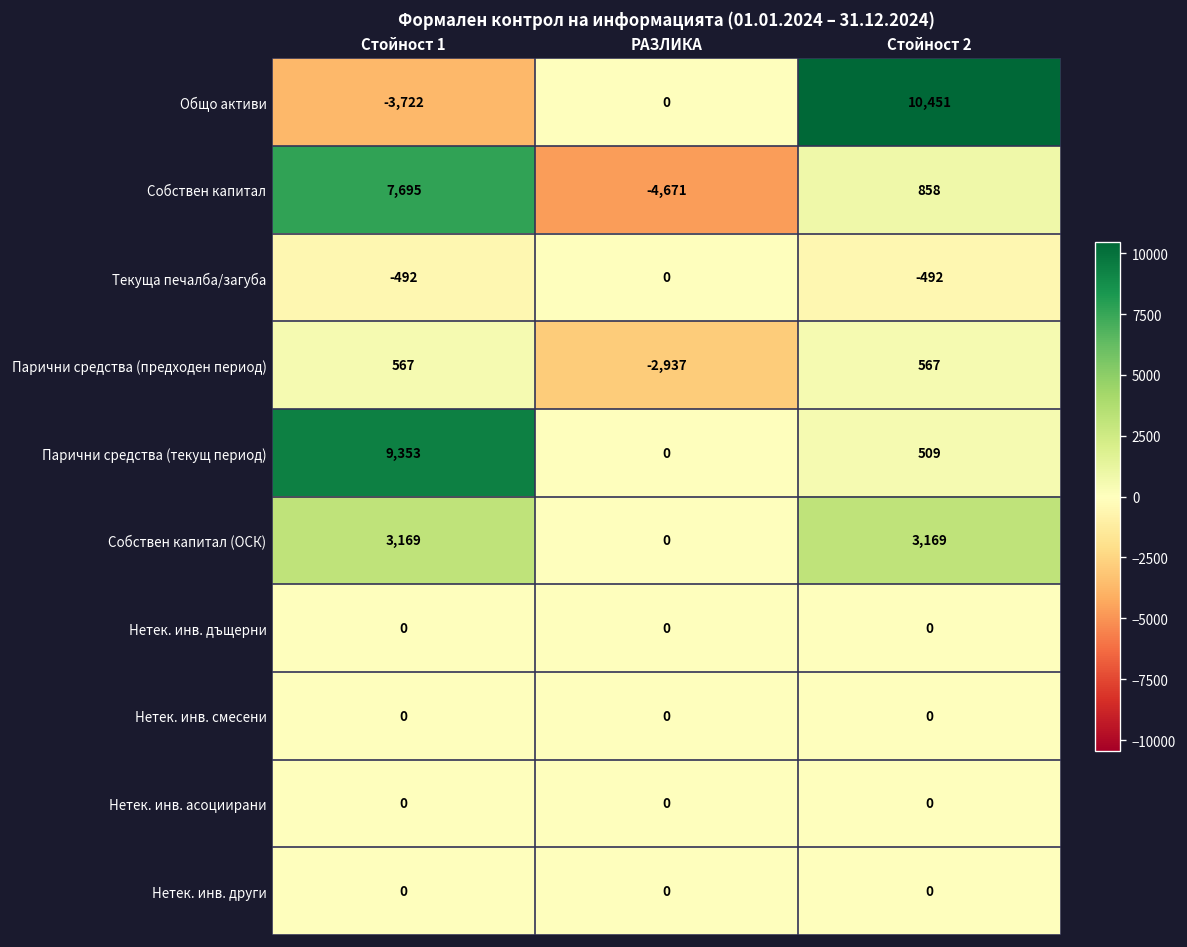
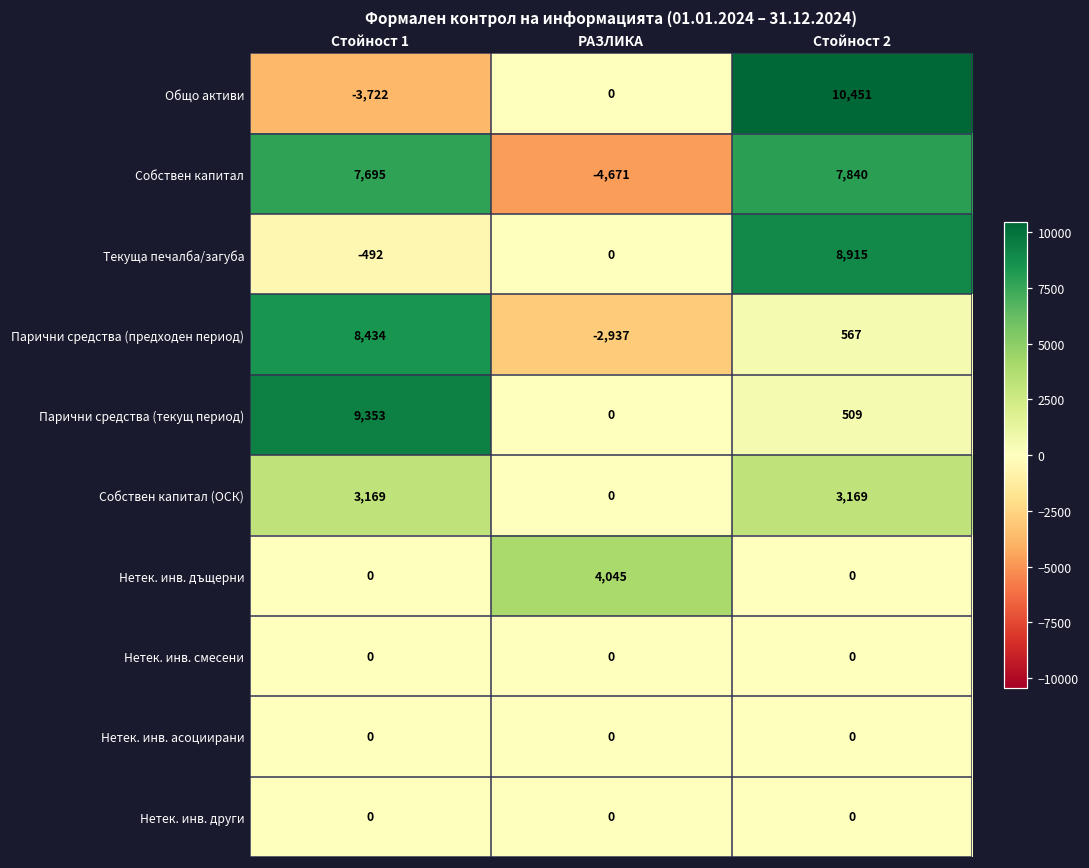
  {
    "Общо активи": {
      "Стойност 1": "-3,722",
      "РАЗЛИКА": "0",
      "Стойност 2": "10,451"
    },
    "Собствен капитал": {
      "Стойност 1": "7,695",
      "РАЗЛИКА": "-4,671",
-     "Стойност 2": "858"
+     "Стойност 2": "7,840"
    },
    "Текуща печалба/загуба": {
      "Стойност 1": "-492",
      "РАЗЛИКА": "0",
-     "Стойност 2": "-492"
+     "Стойност 2": "8,915"
    },
    "Парични средства (предходен период)": {
-     "Стойност 1": "567",
+     "Стойност 1": "8,434",
      "РАЗЛИКА": "-2,937",
      "Стойност 2": "567"
    },
    "Парични средства (текущ период)": {
      "Стойност 1": "9,353",
      "РАЗЛИКА": "0",
      "Стойност 2": "509"
    },
    "Собствен капитал (ОСК)": {
      "Стойност 1": "3,169",
      "РАЗЛИКА": "0",
      "Стойност 2": "3,169"
    },
    "Нетек. инв. дъщерни": {
      "Стойност 1": "0",
-     "РАЗЛИКА": "0",
+     "РАЗЛИКА": "4,045",
      "Стойност 2": "0"
    },
    "Нетек. инв. смесени": {
      "Стойност 1": "0",
      "РАЗЛИКА": "0",
      "Стойност 2": "0"
    },
    "Нетек. инв. асоциирани": {
      "Стойност 1": "0",
      "РАЗЛИКА": "0",
      "Стойност 2": "0"
    },
    "Нетек. инв. други": {
      "Стойност 1": "0",
      "РАЗЛИКА": "0",
      "Стойност 2": "0"
    }
  }
